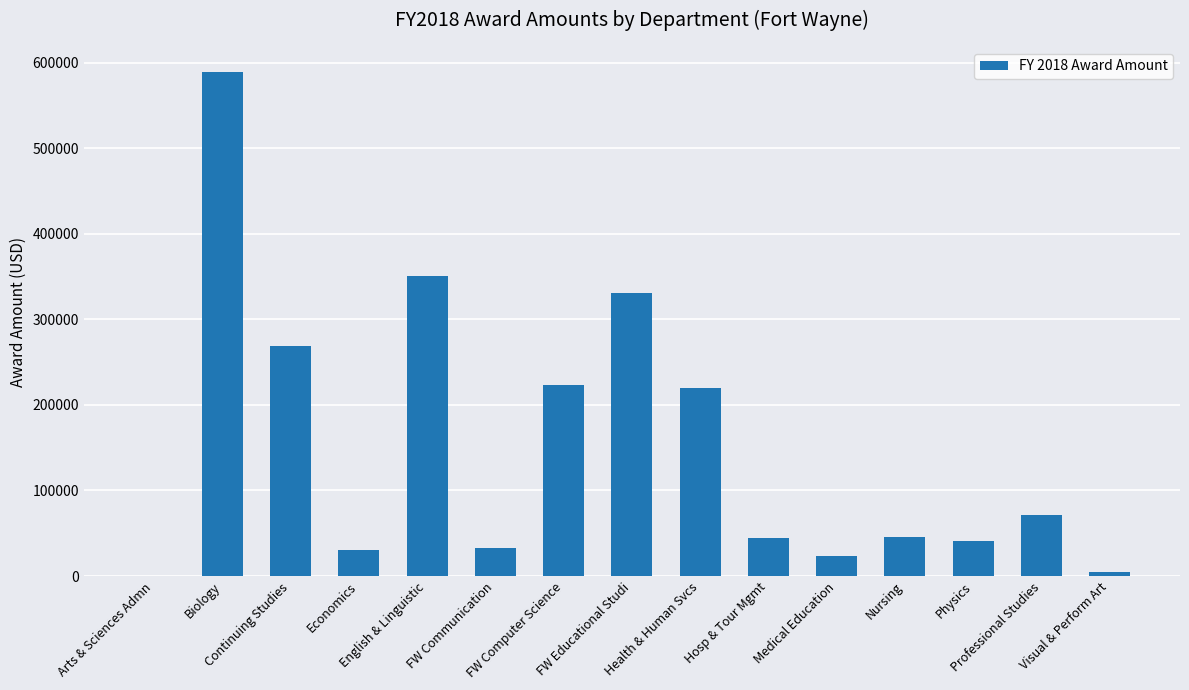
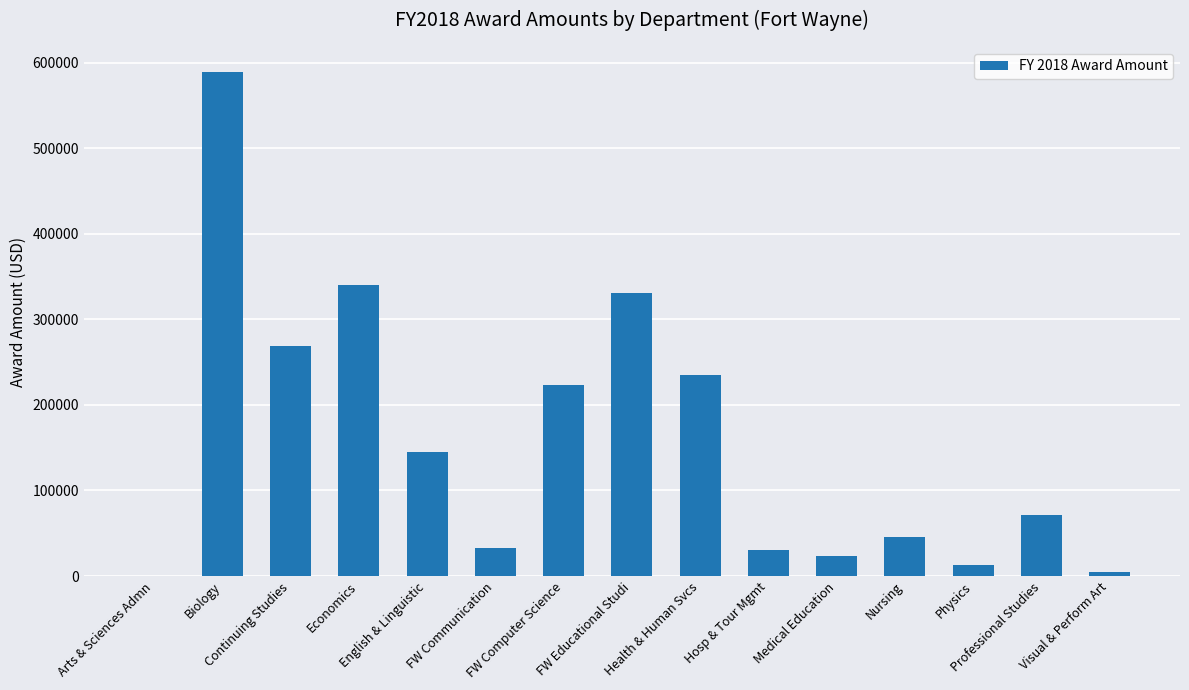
  {
    "Arts & Sciences Admn": 0,
    "Biology": 590000,
    "Continuing Studies": 270000,
-   "Economics": 30000,
-   "English & Linguistic": 350000,
+   "Economics": 340000,
+   "English & Linguistic": 150000,
    "FW Communication": 30000,
    "FW Computer Science": 220000,
    "FW Educational Studi": 330000,
-   "Health & Human Svcs": 220000,
-   "Hosp & Tour Mgmt": 40000,
+   "Health & Human Svcs": 240000,
+   "Hosp & Tour Mgmt": 30000,
    "Medical Education": 20000,
    "Nursing": 50000,
-   "Physics": 40000,
+   "Physics": 10000,
    "Professional Studies": 70000,
    "Visual & Perform Art": 10000
  }
